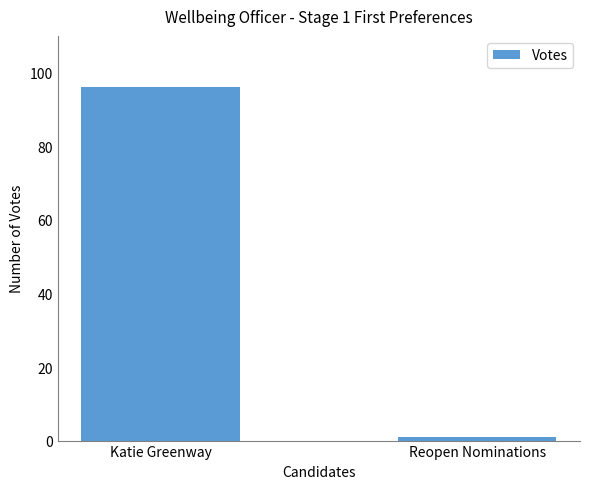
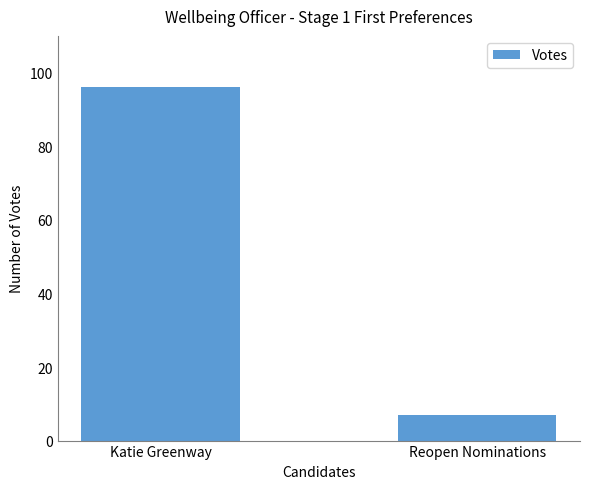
  {
    "Katie Greenway": 96,
-   "Reopen Nominations": 1
+   "Reopen Nominations": 7
  }
